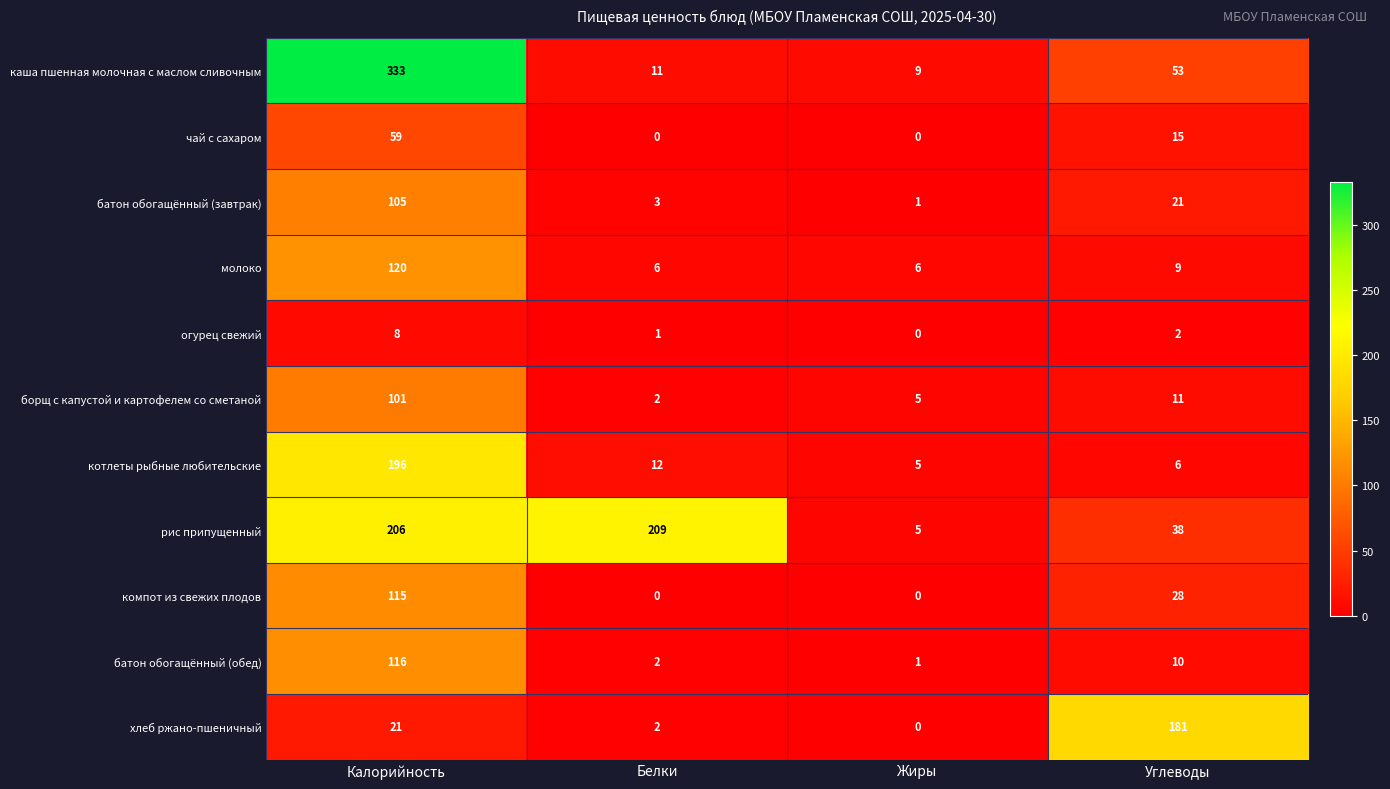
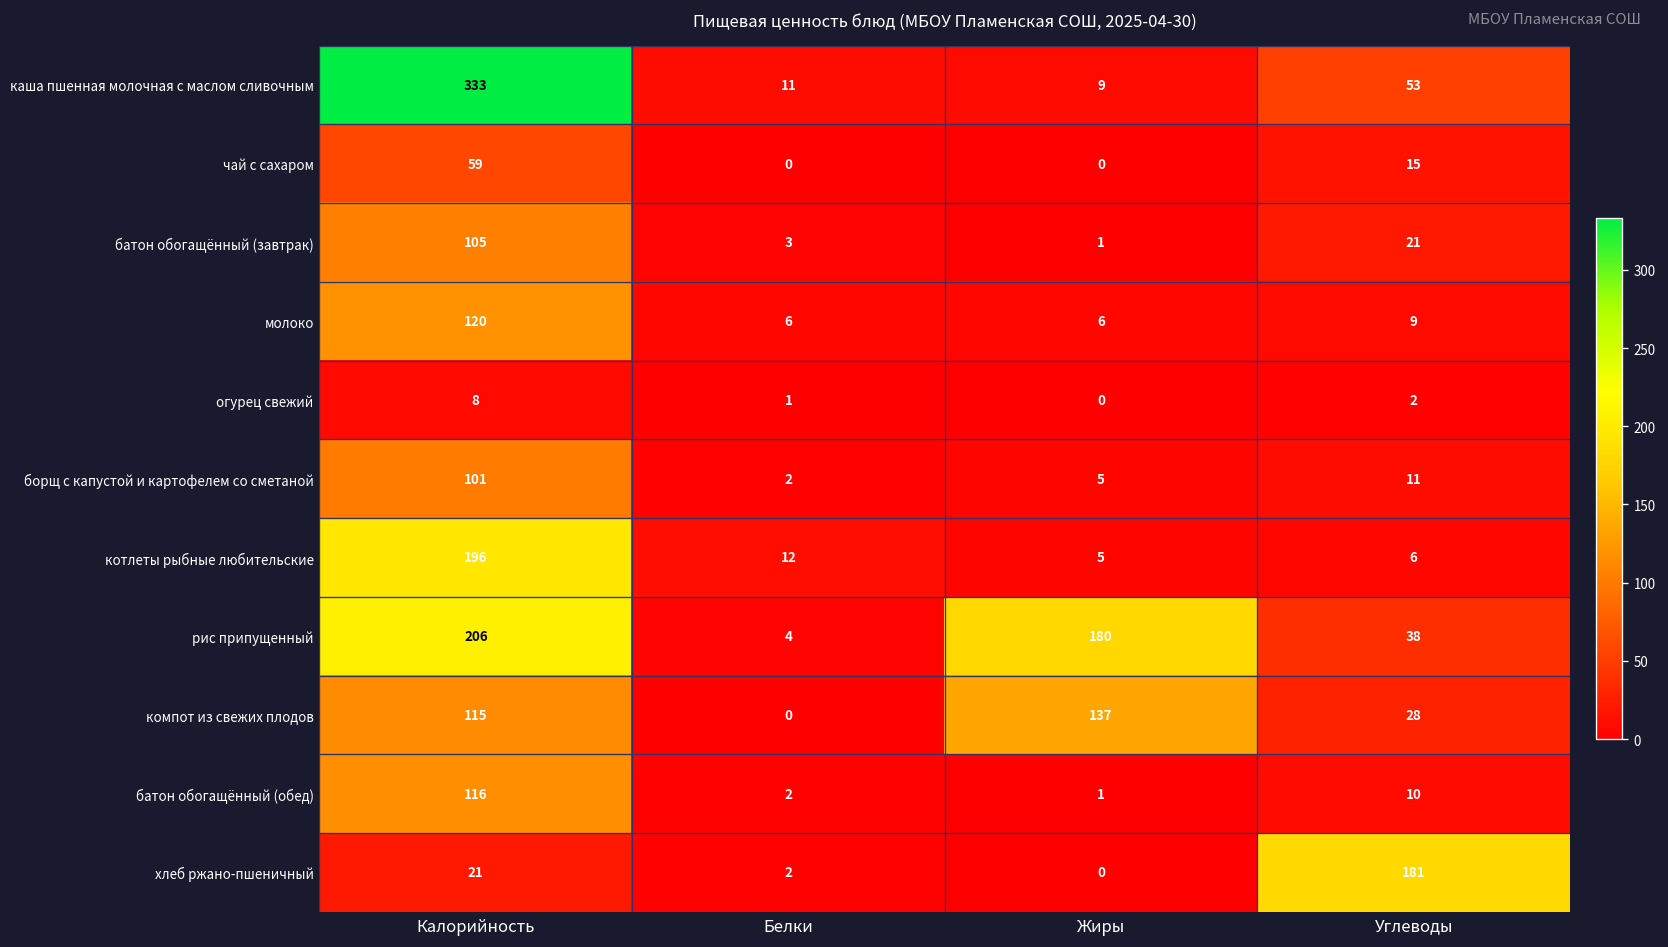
  {
    "каша пшенная молочная с маслом сливочным": {
      "Калорийность": 333,
      "Белки": 11,
      "Жиры": 9,
      "Углеводы": 53
    },
    "чай с сахаром": {
      "Калорийность": 59,
      "Белки": 0,
      "Жиры": 0,
      "Углеводы": 15
    },
    "батон обогащённый (завтрак)": {
      "Калорийность": 105,
      "Белки": 3,
      "Жиры": 1,
      "Углеводы": 21
    },
    "молоко": {
      "Калорийность": 120,
      "Белки": 6,
      "Жиры": 6,
      "Углеводы": 9
    },
    "огурец свежий": {
      "Калорийность": 8,
      "Белки": 1,
      "Жиры": 0,
      "Углеводы": 2
    },
    "борщ с капустой и картофелем со сметаной": {
      "Калорийность": 101,
      "Белки": 2,
      "Жиры": 5,
      "Углеводы": 11
    },
    "котлеты рыбные любительские": {
      "Калорийность": 196,
      "Белки": 12,
      "Жиры": 5,
      "Углеводы": 6
    },
    "рис припущенный": {
      "Калорийность": 206,
-     "Белки": 209,
-     "Жиры": 5,
+     "Белки": 4,
+     "Жиры": 180,
      "Углеводы": 38
    },
    "компот из свежих плодов": {
      "Калорийность": 115,
      "Белки": 0,
-     "Жиры": 0,
+     "Жиры": 137,
      "Углеводы": 28
    },
    "батон обогащённый (обед)": {
      "Калорийность": 116,
      "Белки": 2,
      "Жиры": 1,
      "Углеводы": 10
    },
    "хлеб ржано-пшеничный": {
      "Калорийность": 21,
      "Белки": 2,
      "Жиры": 0,
      "Углеводы": 181
    }
  }
